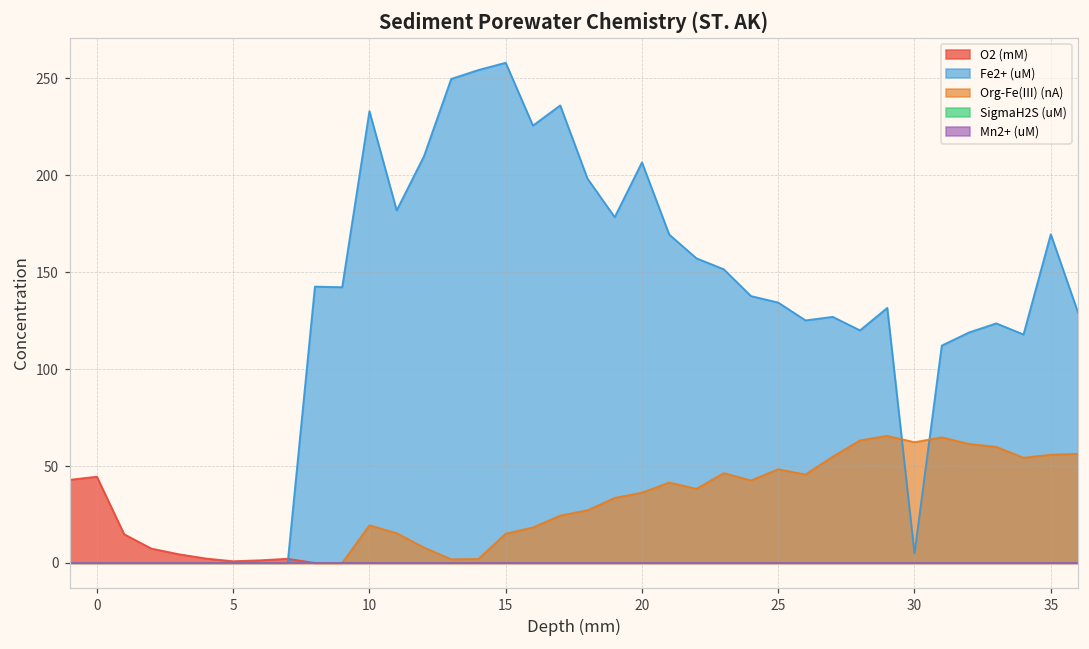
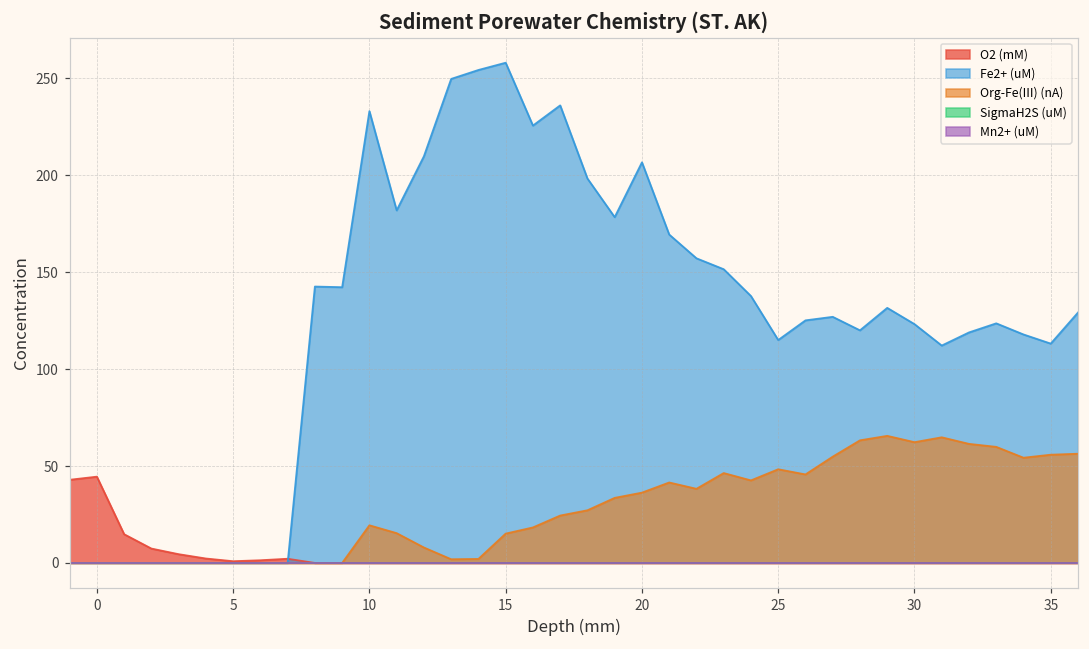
  {
    "Fe2+ (uM)": {
      "10": 233,
      "15": 258,
      "20": 207,
-     "25": 134,
-     "30": 5,
-     "35": 170
+     "25": 115,
+     "30": 123,
+     "35": 113
    }
  }
